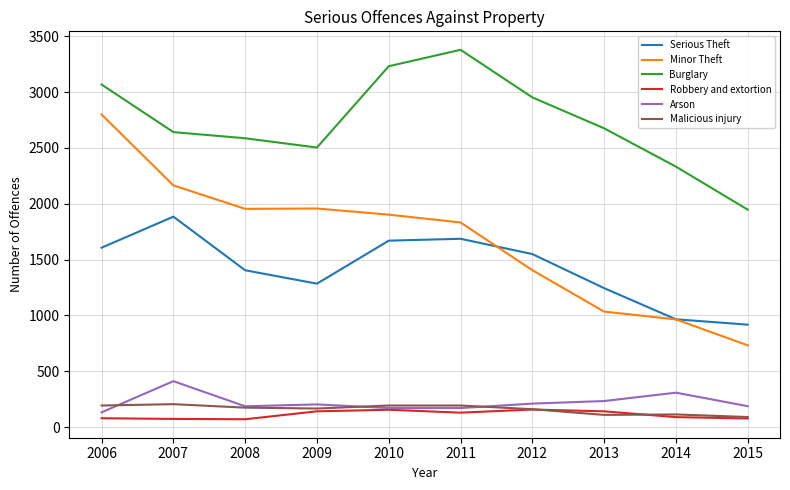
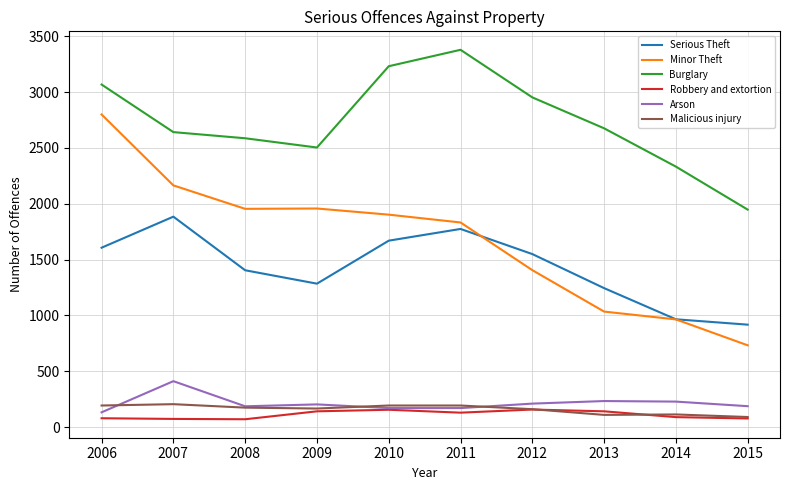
  {
    "Serious Theft": {
      "2006": 1610,
      "2007": 1890,
      "2008": 1410,
      "2009": 1290,
      "2010": 1670,
-     "2011": 1690,
+     "2011": 1780,
      "2012": 1550,
      "2013": 1250,
      "2015": 920
    },
    "Minor Theft": {
      "2006": 2800,
      "2007": 2170,
      "2008": 1960,
      "2009": 1960,
      "2010": 1900,
      "2011": 1830,
      "2012": 1410,
      "2013": 1040,
      "2015": 730
    },
    "Burglary": {
      "2006": 3070,
      "2007": 2640,
      "2008": 2590,
      "2009": 2500,
      "2010": 3230,
      "2011": 3380,
      "2012": 2950,
      "2013": 2680,
      "2014": 2330,
      "2015": 1950
    },
    "Robbery and extortion": {
      "2006": 80,
      "2007": 70,
      "2008": 70,
      "2009": 140,
      "2011": 130,
      "2013": 140,
      "2014": 90
    },
    "Arson": {
      "2006": 130,
      "2007": 410,
      "2009": 200,
      "2011": 170,
      "2012": 210,
      "2013": 230,
-     "2014": 310,
+     "2014": 230,
      "2015": 190
    },
    "Malicious injury": {
      "2006": 190,
      "2007": 210,
      "2009": 170,
      "2010": 190,
      "2011": 190,
      "2013": 110,
      "2014": 110
    }
  }
